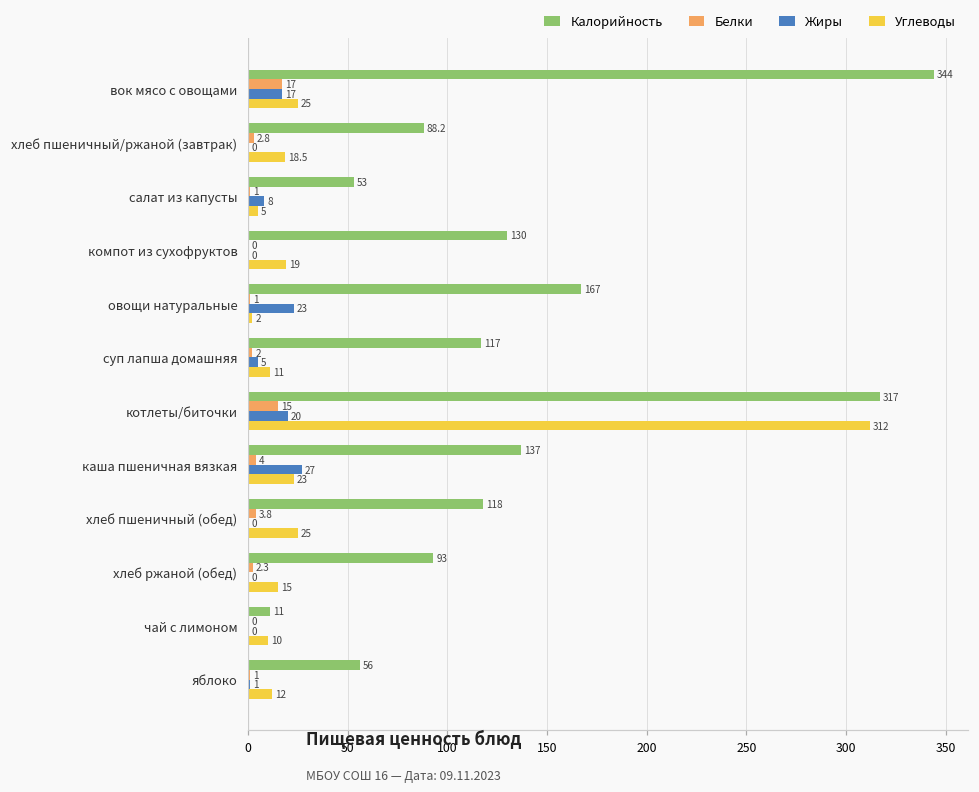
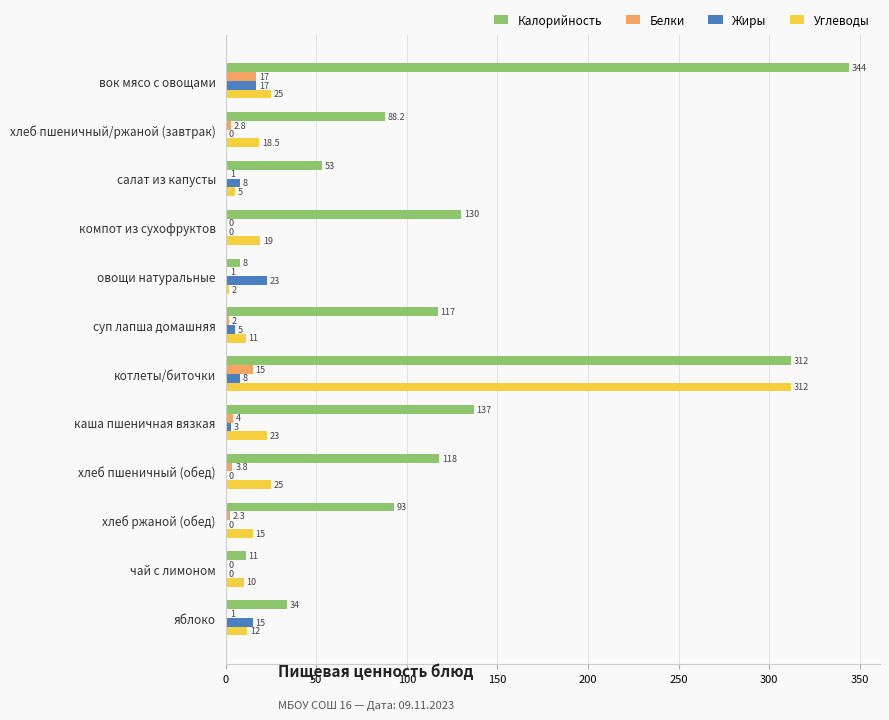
  {
    "Калорийность": {
      "вок мясо с овощами": 344,
      "хлеб пшеничный/ржаной (завтрак)": 88.2,
      "салат из капусты": 53,
      "компот из сухофруктов": 130,
-     "овощи натуральные": 167,
+     "овощи натуральные": 8,
      "суп лапша домашняя": 117,
-     "котлеты/биточки": 317,
+     "котлеты/биточки": 312,
      "каша пшеничная вязкая": 137,
      "хлеб пшеничный (обед)": 118,
      "хлеб ржаной (обед)": 93,
      "чай с лимоном": 11,
-     "яблоко": 56
+     "яблоко": 34
    },
    "Жиры": {
      "вок мясо с овощами": 17,
      "хлеб пшеничный/ржаной (завтрак)": 0,
      "салат из капусты": 8,
      "компот из сухофруктов": 0,
      "овощи натуральные": 23,
      "суп лапша домашняя": 5,
-     "котлеты/биточки": 20,
-     "каша пшеничная вязкая": 27,
+     "котлеты/биточки": 8,
+     "каша пшеничная вязкая": 3,
      "хлеб пшеничный (обед)": 0,
      "хлеб ржаной (обед)": 0,
      "чай с лимоном": 0,
-     "яблоко": 1
+     "яблоко": 15
    }
  }
